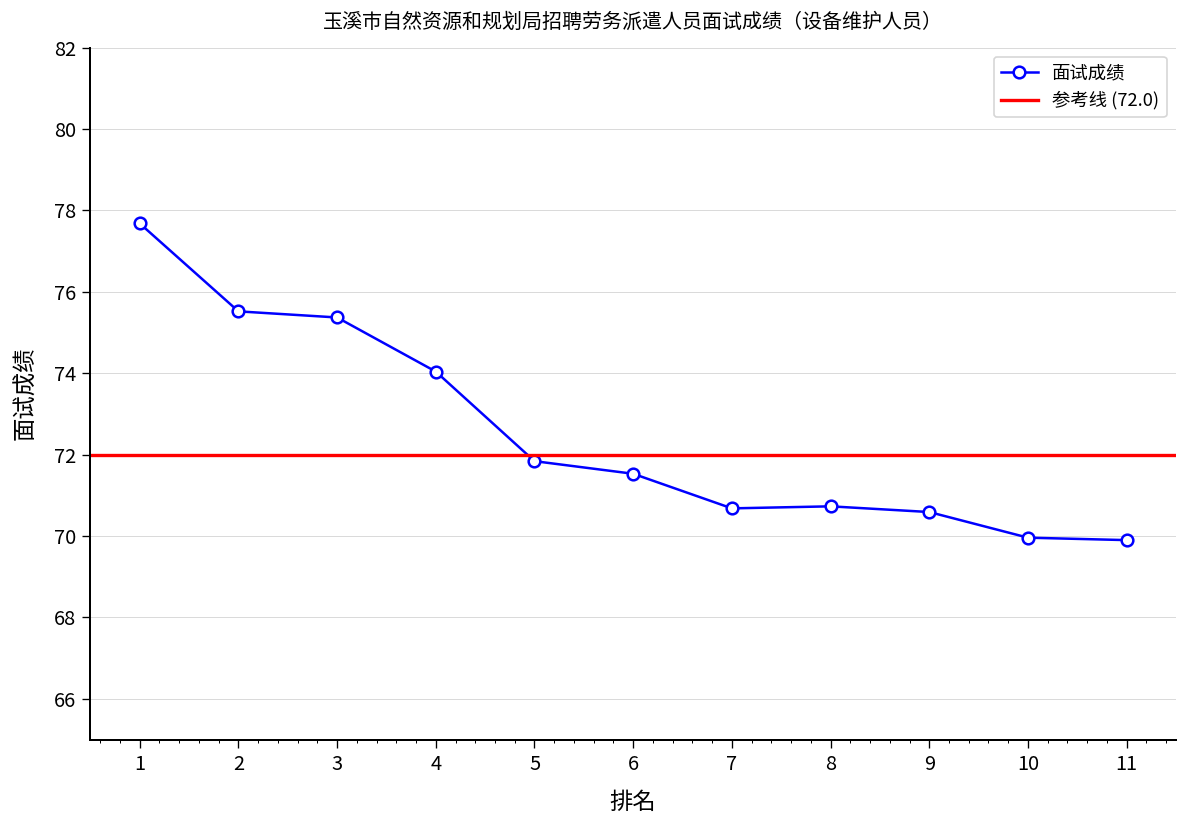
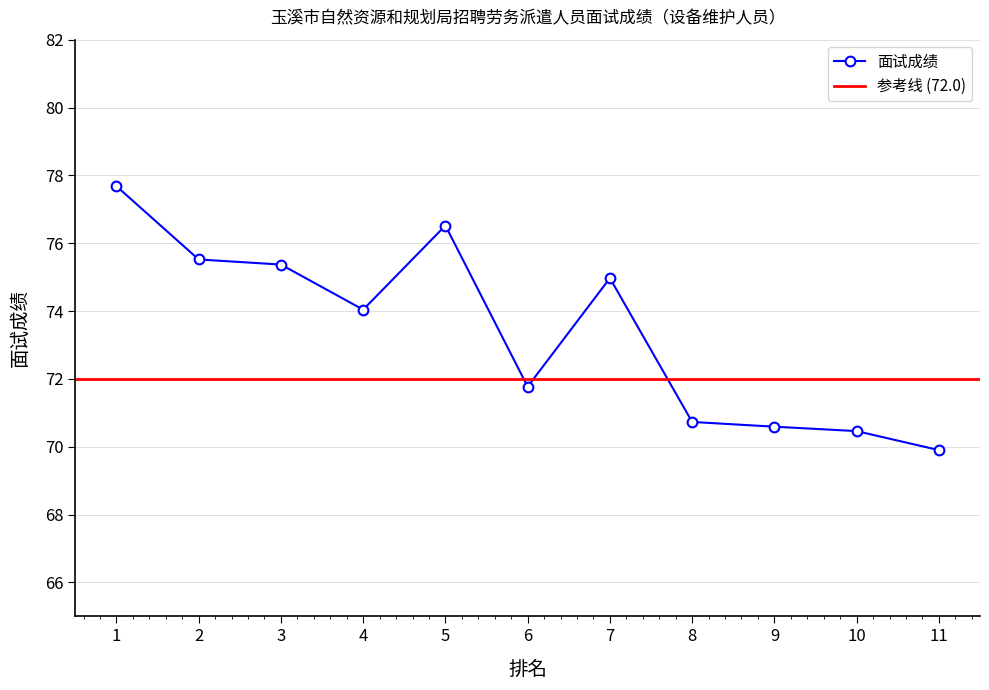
  {
    "1": 77.7,
    "2": 75.5,
    "3": 75.4,
    "4": 74.0,
-   "5": 71.8,
-   "6": 71.5,
-   "7": 70.7,
+   "5": 76.5,
+   "6": 71.8,
+   "7": 75.0,
    "8": 70.7,
    "9": 70.6,
-   "10": 70.0,
+   "10": 70.5,
    "11": 69.9
  }
